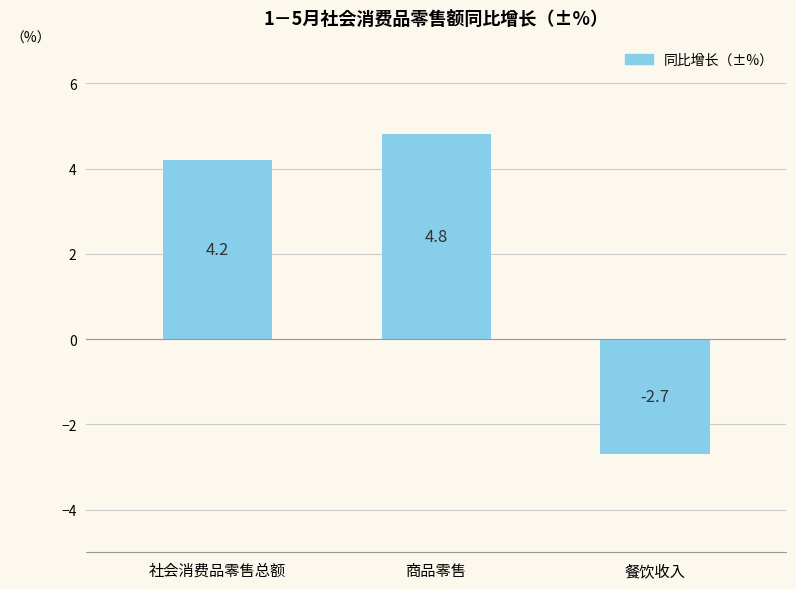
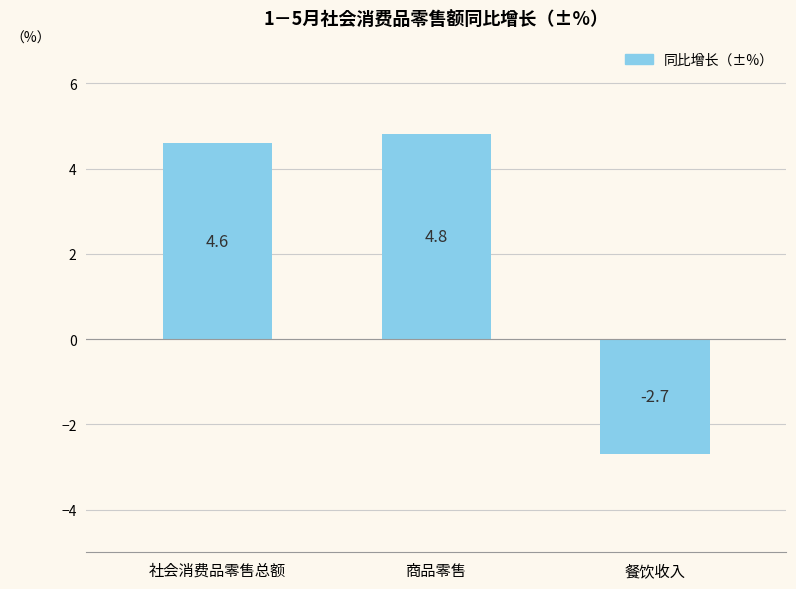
  {
-   "社会消费品零售总额": 4.2,
+   "社会消费品零售总额": 4.6,
    "商品零售": 4.8,
    "餐饮收入": -2.7
  }
